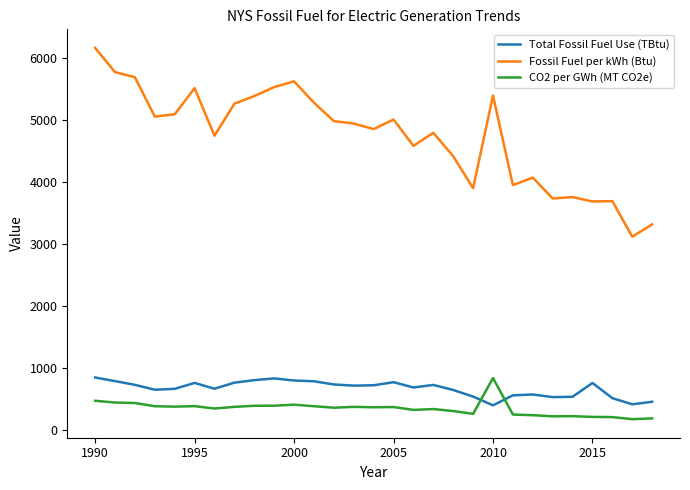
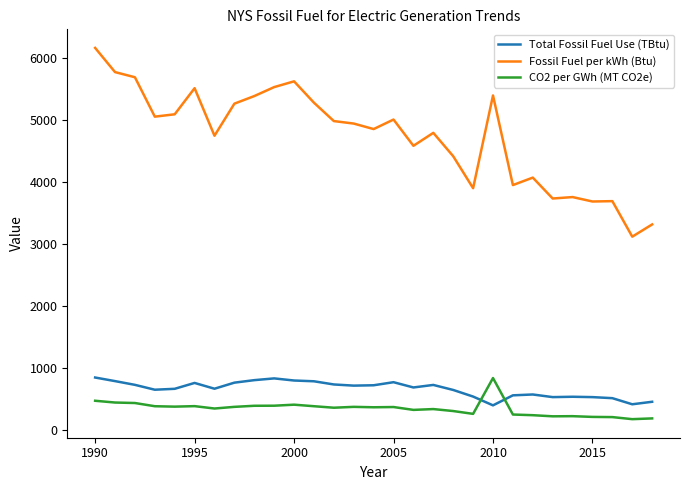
  {
    "Total Fossil Fuel Use (TBtu)": {
      "1990": 800,
      "1995": 800,
      "2000": 800,
      "2005": 800,
      "2010": 400,
-     "2015": 800
+     "2015": 500
    },
    "Fossil Fuel per kWh (Btu)": {
      "1990": 6200,
      "1995": 5500,
      "2000": 5600,
      "2005": 5000,
      "2010": 5400,
      "2015": 3700
    },
    "CO2 per GWh (MT CO2e)": {
      "1990": 500,
      "1995": 400,
      "2000": 400,
      "2005": 400,
      "2010": 800,
      "2015": 200
    }
  }
